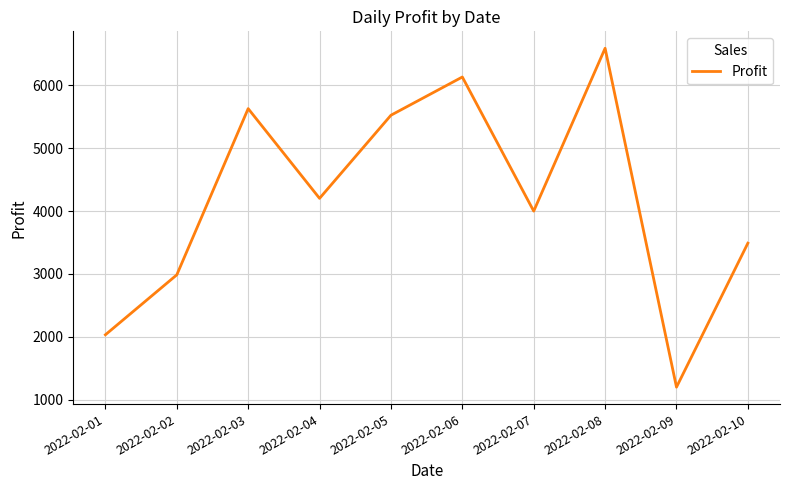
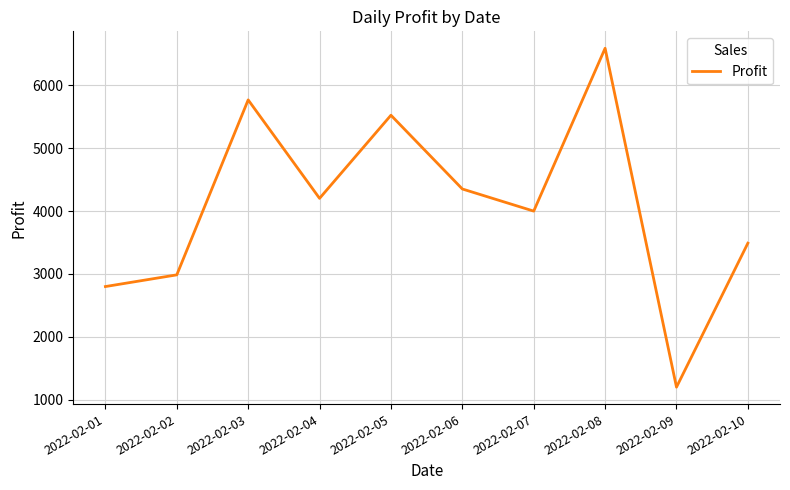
  {
-   "2022-02-01": 2000,
+   "2022-02-01": 2800,
    "2022-02-02": 3000,
-   "2022-02-03": 5600,
+   "2022-02-03": 5800,
    "2022-02-04": 4200,
    "2022-02-05": 5500,
-   "2022-02-06": 6100,
+   "2022-02-06": 4400,
    "2022-02-07": 4000,
    "2022-02-08": 6600,
    "2022-02-09": 1200,
    "2022-02-10": 3500
  }
